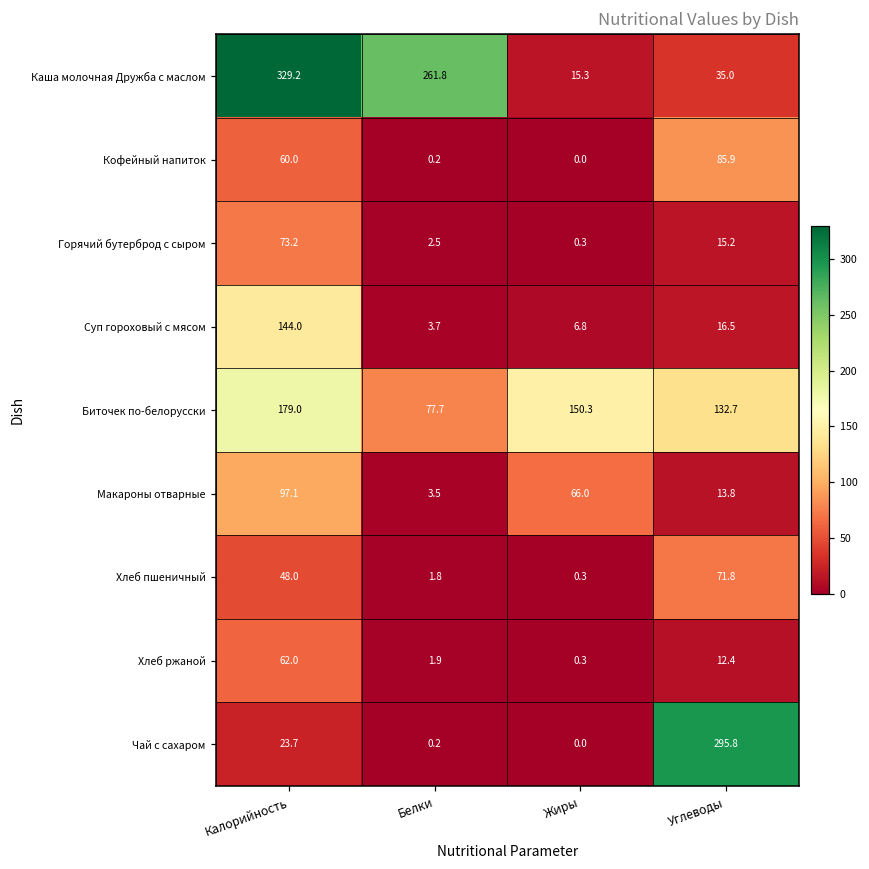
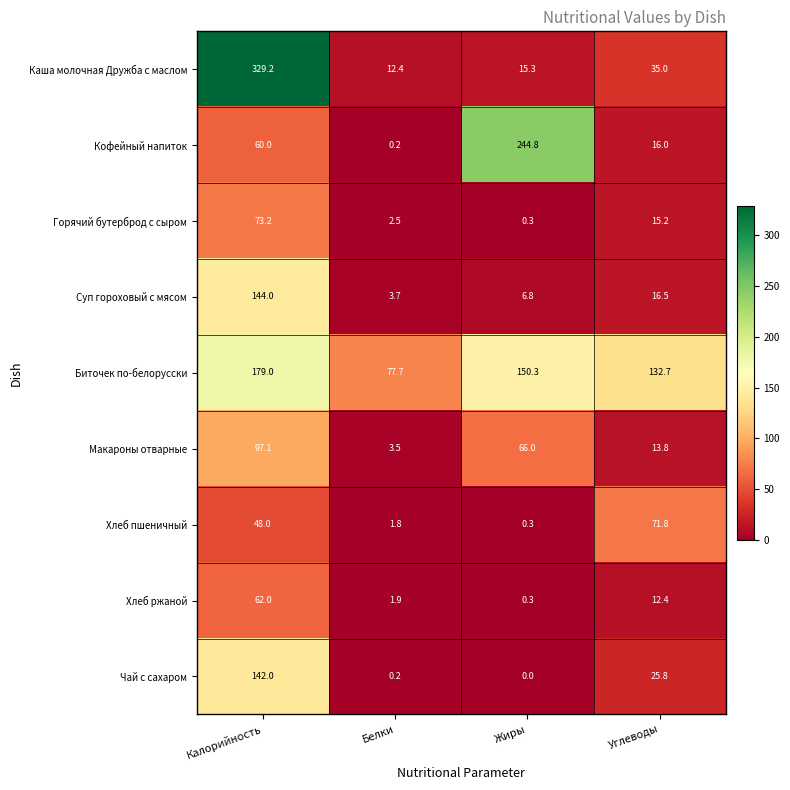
  {
    "Каша молочная Дружба с маслом": {
      "Калорийность": 329.2,
-     "Белки": 261.8,
+     "Белки": 12.4,
      "Жиры": 15.3,
      "Углеводы": 35.0
    },
    "Кофейный напиток": {
      "Калорийность": 60.0,
      "Белки": 0.2,
-     "Жиры": 0.0,
-     "Углеводы": 85.9
+     "Жиры": 244.8,
+     "Углеводы": 16.0
    },
    "Горячий бутерброд с сыром": {
      "Калорийность": 73.2,
      "Белки": 2.5,
      "Жиры": 0.3,
      "Углеводы": 15.2
    },
    "Суп гороховый с мясом": {
      "Калорийность": 144.0,
      "Белки": 3.7,
      "Жиры": 6.8,
      "Углеводы": 16.5
    },
    "Биточек по-белорусски": {
      "Калорийность": 179.0,
      "Белки": 77.7,
      "Жиры": 150.3,
      "Углеводы": 132.7
    },
    "Макароны отварные": {
      "Калорийность": 97.1,
      "Белки": 3.5,
      "Жиры": 66.0,
      "Углеводы": 13.8
    },
    "Хлеб пшеничный": {
      "Калорийность": 48.0,
      "Белки": 1.8,
      "Жиры": 0.3,
      "Углеводы": 71.8
    },
    "Хлеб ржаной": {
      "Калорийность": 62.0,
      "Белки": 1.9,
      "Жиры": 0.3,
      "Углеводы": 12.4
    },
    "Чай с сахаром": {
-     "Калорийность": 23.7,
+     "Калорийность": 142.0,
      "Белки": 0.2,
      "Жиры": 0.0,
-     "Углеводы": 295.8
+     "Углеводы": 25.8
    }
  }
